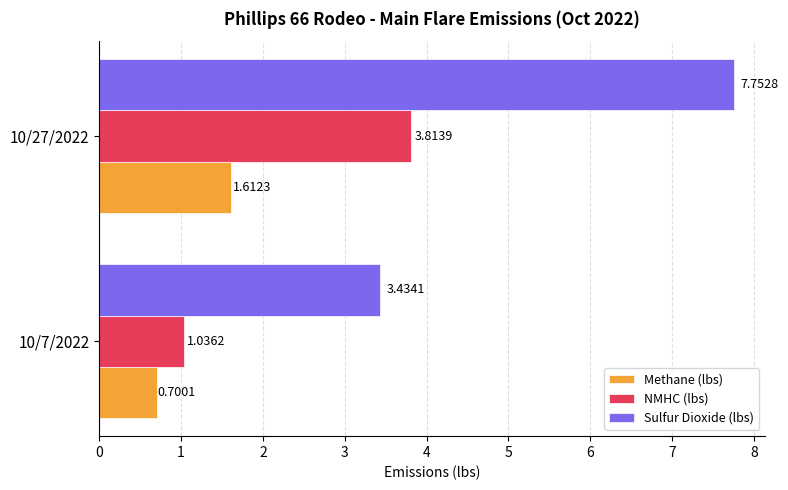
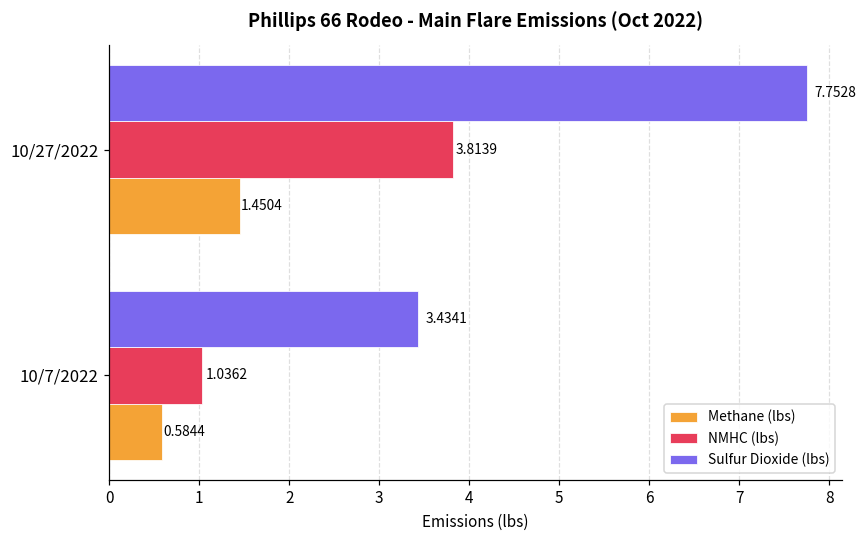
  {
    "Methane (lbs)": {
-     "10/27/2022": 1.6123,
-     "10/7/2022": 0.7001
+     "10/27/2022": 1.4504,
+     "10/7/2022": 0.5844
    },
    "NMHC (lbs)": {
      "10/27/2022": 3.8139,
      "10/7/2022": 1.0362
    },
    "Sulfur Dioxide (lbs)": {
      "10/27/2022": 7.7528,
      "10/7/2022": 3.4341
    }
  }
